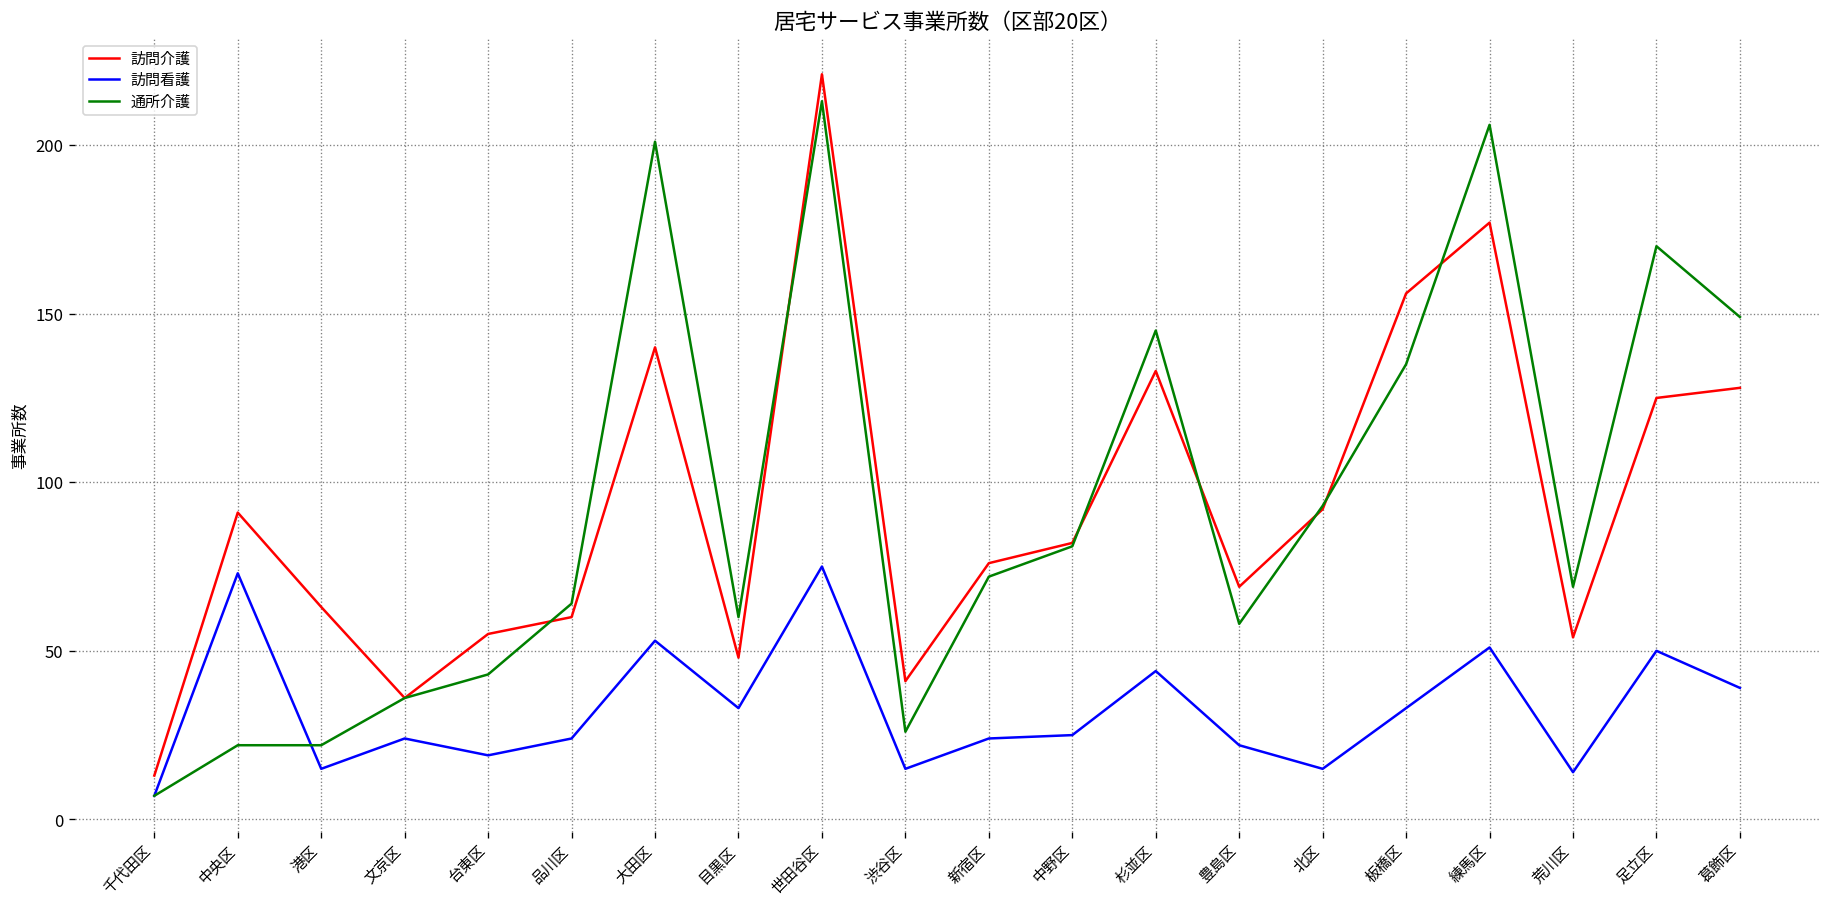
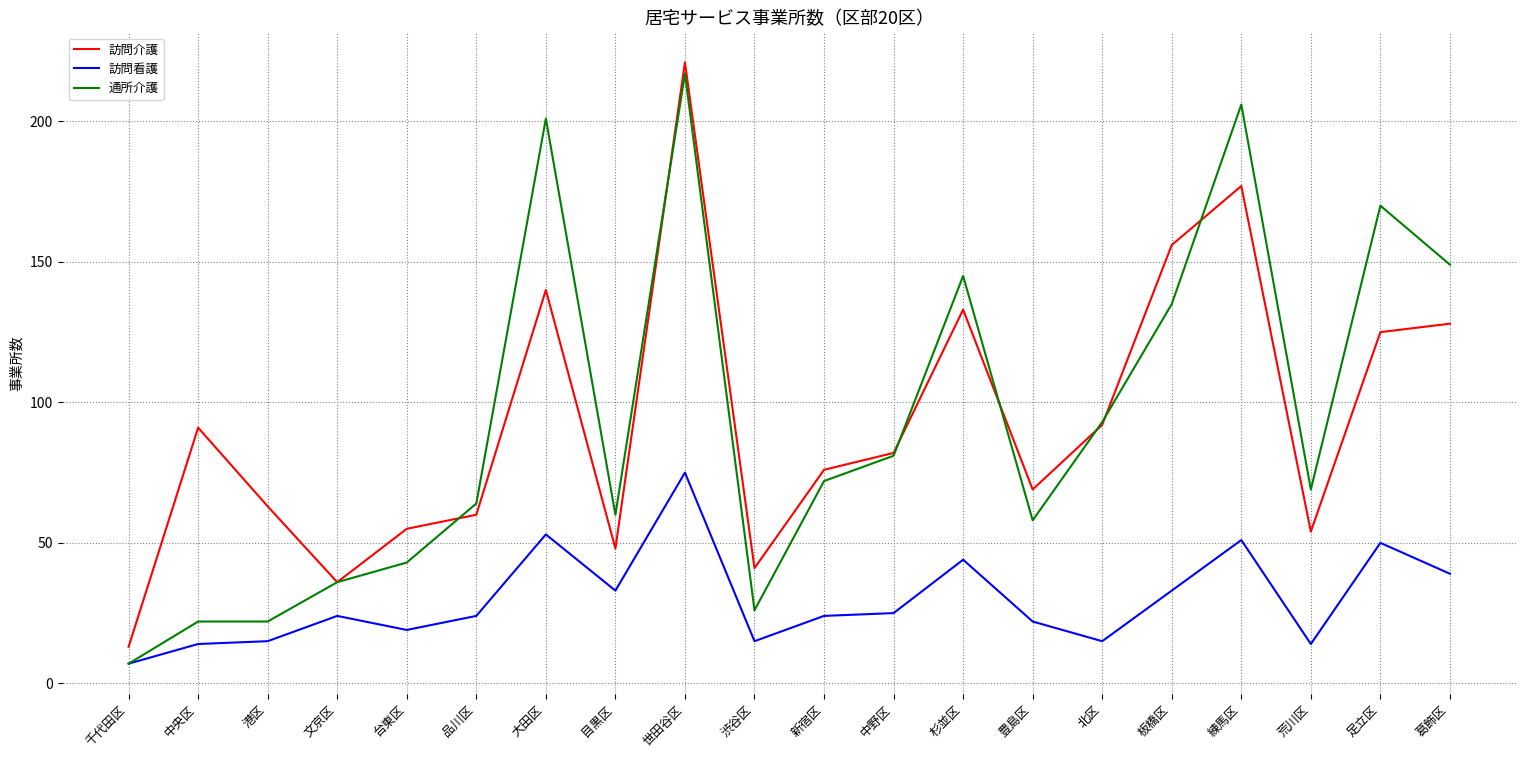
  {
    "訪問介護": {
      "千代田区": 13,
      "中央区": 91,
      "港区": 63,
      "台東区": 55,
      "品川区": 60,
      "大田区": 140,
      "目黒区": 48,
      "世田谷区": 221,
      "渋谷区": 41,
      "新宿区": 76,
      "中野区": 82,
      "杉並区": 133,
      "豊島区": 69,
      "北区": 92,
      "板橋区": 156,
      "練馬区": 177,
      "荒川区": 54,
      "足立区": 125,
      "葛飾区": 128
    },
    "訪問看護": {
-     "中央区": 73,
+     "中央区": 14,
      "港区": 15,
      "文京区": 24,
      "台東区": 19,
      "品川区": 24,
      "大田区": 53,
      "目黒区": 33,
      "世田谷区": 75,
      "渋谷区": 15,
      "新宿区": 24,
      "中野区": 25,
      "杉並区": 44,
      "豊島区": 22,
      "北区": 15,
      "板橋区": 33,
      "練馬区": 51,
      "荒川区": 14,
      "足立区": 50,
      "葛飾区": 39
    },
    "通所介護": {
      "中央区": 22,
      "港区": 22,
      "台東区": 43,
      "品川区": 64,
      "大田区": 201,
      "目黒区": 60,
-     "世田谷区": 213,
+     "世田谷区": 217,
      "渋谷区": 26,
      "新宿区": 72,
      "中野区": 81,
      "杉並区": 145,
      "豊島区": 58,
      "北区": 93,
      "板橋区": 135,
      "練馬区": 206,
      "荒川区": 69,
      "足立区": 170,
      "葛飾区": 149
    }
  }
